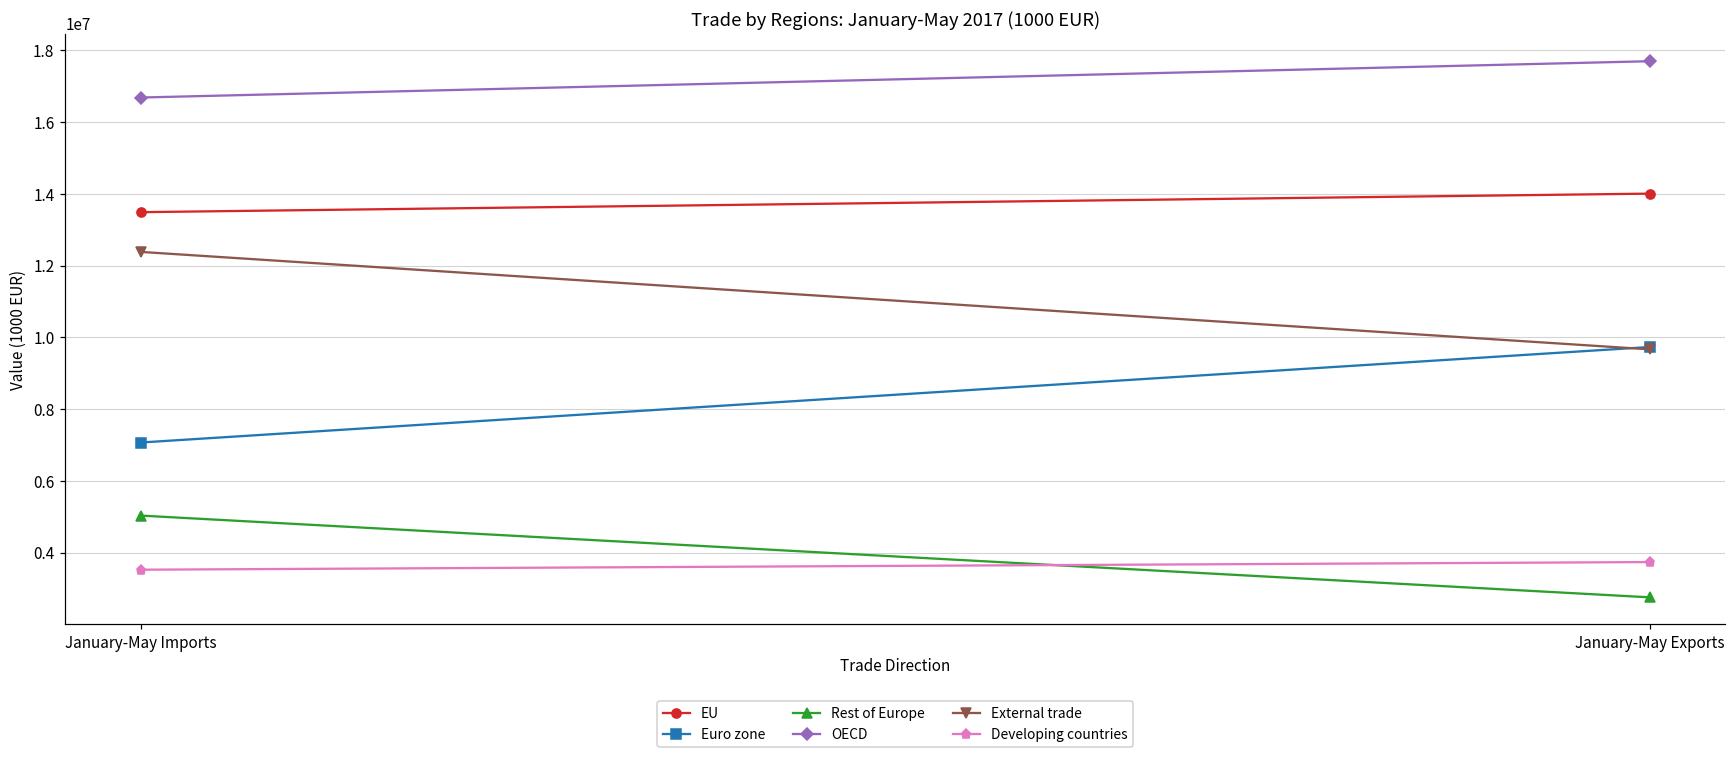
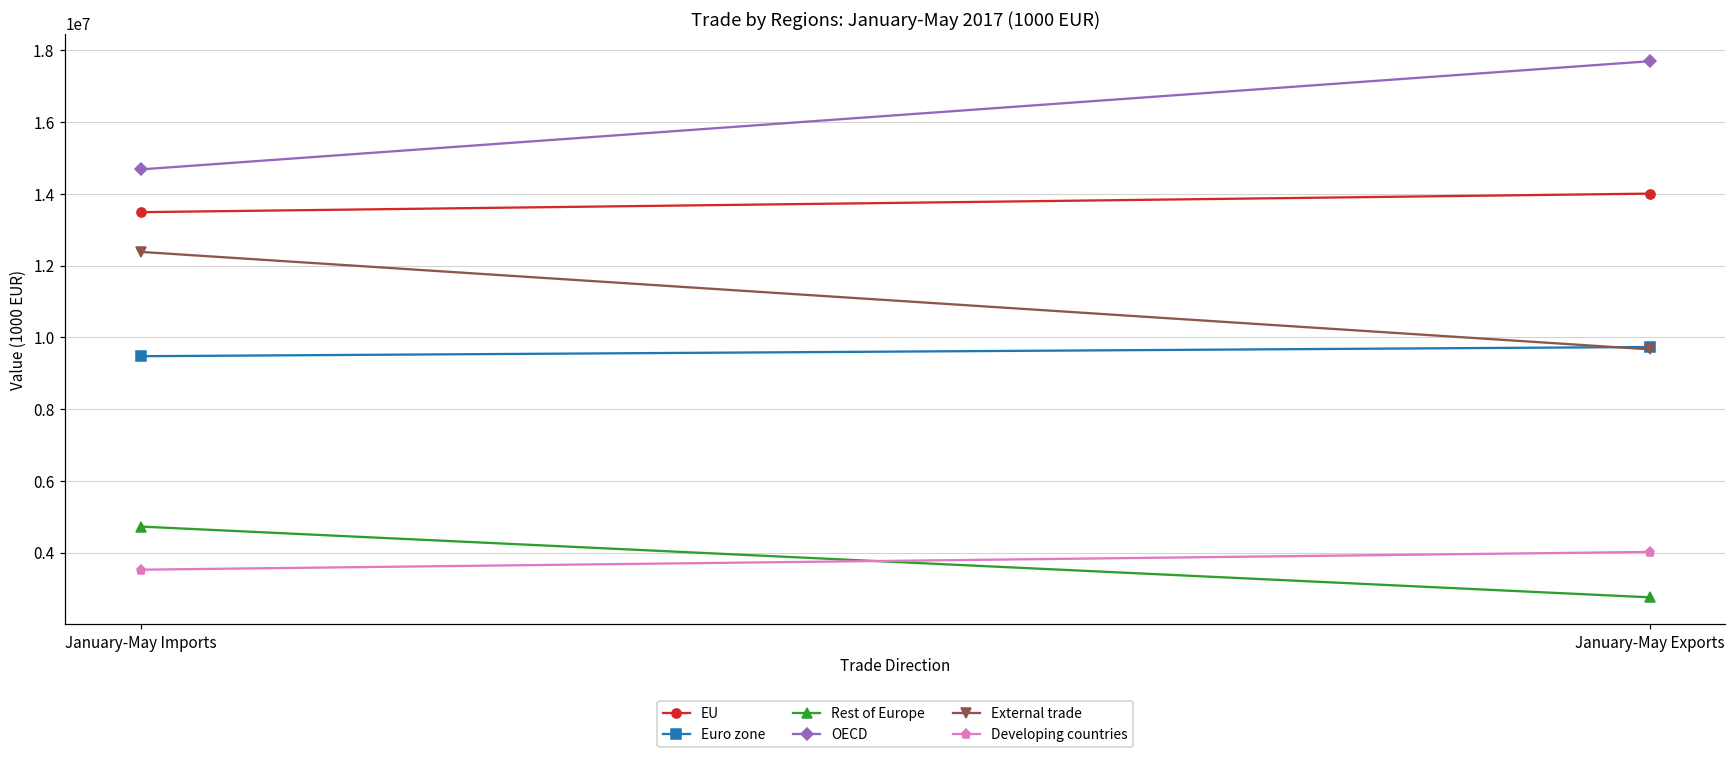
  {
    "EU": {
      "January-May Imports": 13500000,
      "January-May Exports": 14000000
    },
    "Euro zone": {
-     "January-May Imports": 7100000
+     "January-May Imports": 9500000
    },
    "Rest of Europe": {
-     "January-May Imports": 5000000,
+     "January-May Imports": 4700000,
      "January-May Exports": 2800000
    },
    "OECD": {
-     "January-May Imports": 16700000,
+     "January-May Imports": 14700000,
      "January-May Exports": 17700000
    },
    "External trade": {
      "January-May Imports": 12400000
    },
    "Developing countries": {
      "January-May Imports": 3500000,
-     "January-May Exports": 3700000
+     "January-May Exports": 4000000
    }
  }
